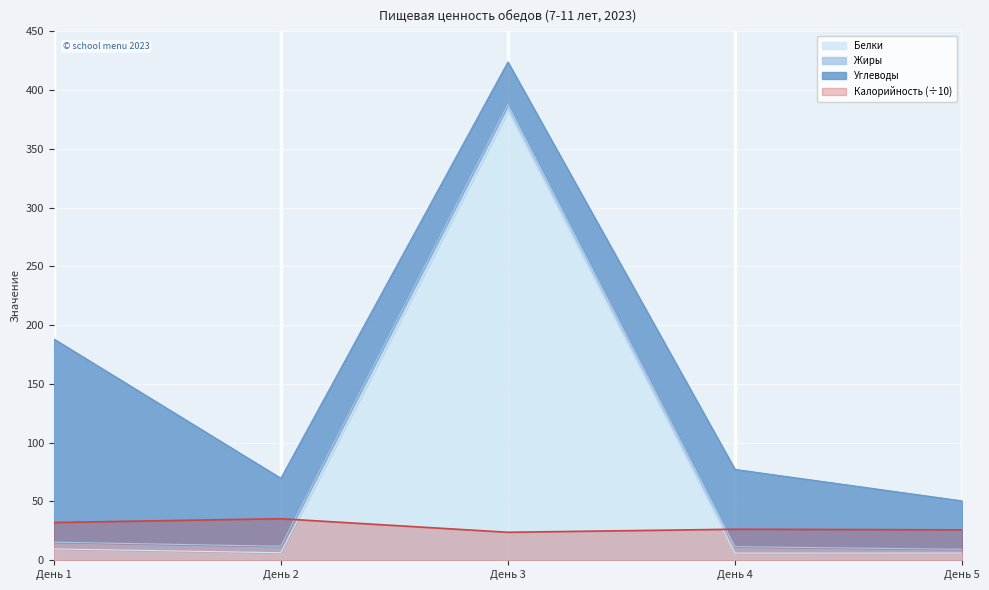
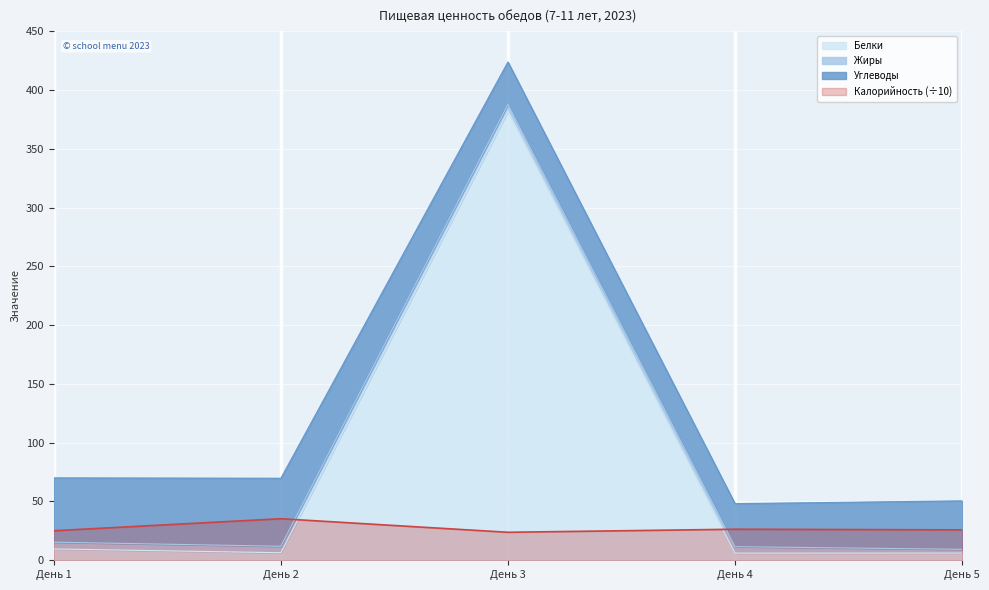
  {
    "Углеводы": {
-     "День 1": 173,
+     "День 1": 55,
      "День 2": 58,
      "День 3": 36,
-     "День 4": 66,
+     "День 4": 37,
      "День 5": 41
    },
    "Калорийность (÷10)": {
-     "День 1": 32,
+     "День 1": 25,
      "День 2": 35,
      "День 3": 24,
      "День 4": 26,
      "День 5": 26
    }
  }
